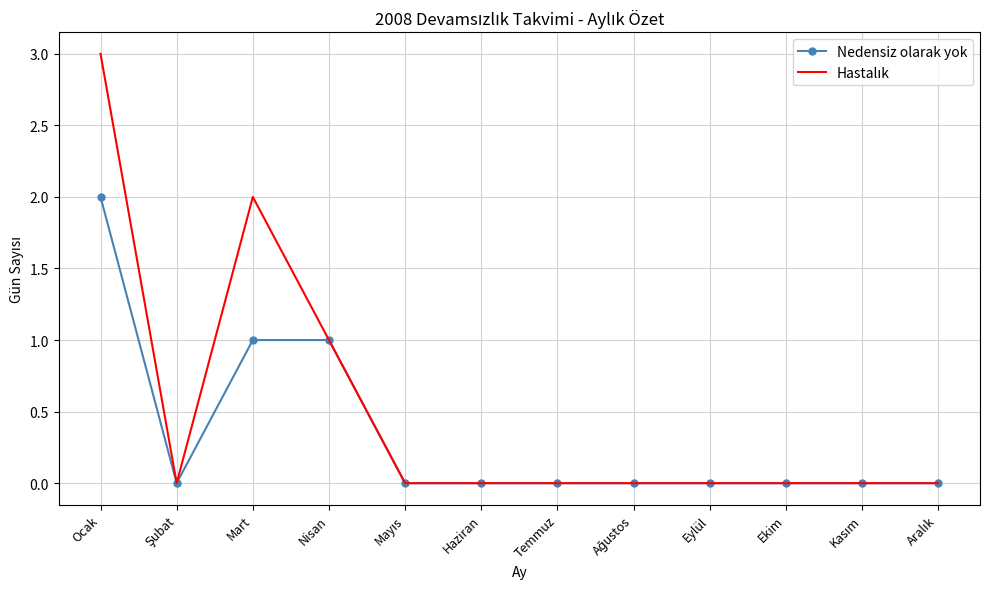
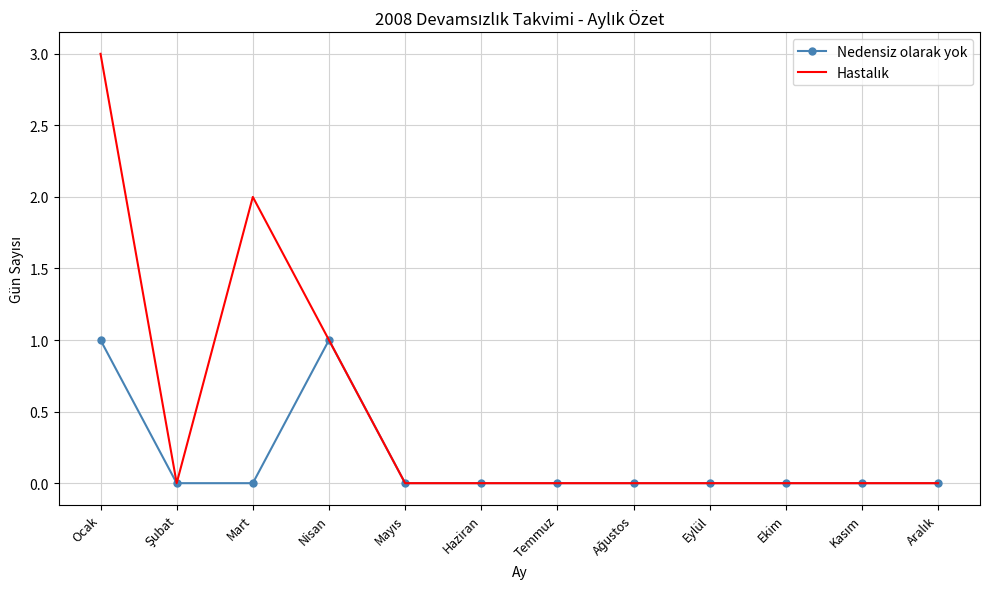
  {
    "Nedensiz olarak yok": {
-     "Ocak": 2,
-     "Mart": 1
+     "Ocak": 1,
+     "Mart": 0
    },
    "Hastalık": {
      "Ocak": 3,
      "Mart": 2
    }
  }
